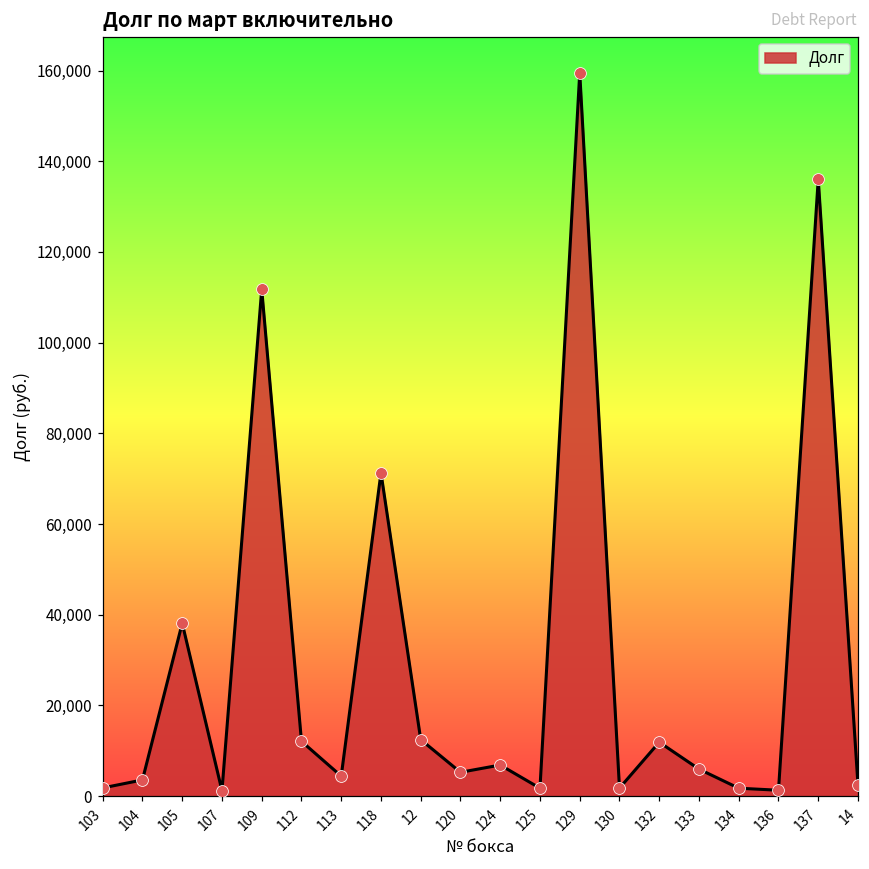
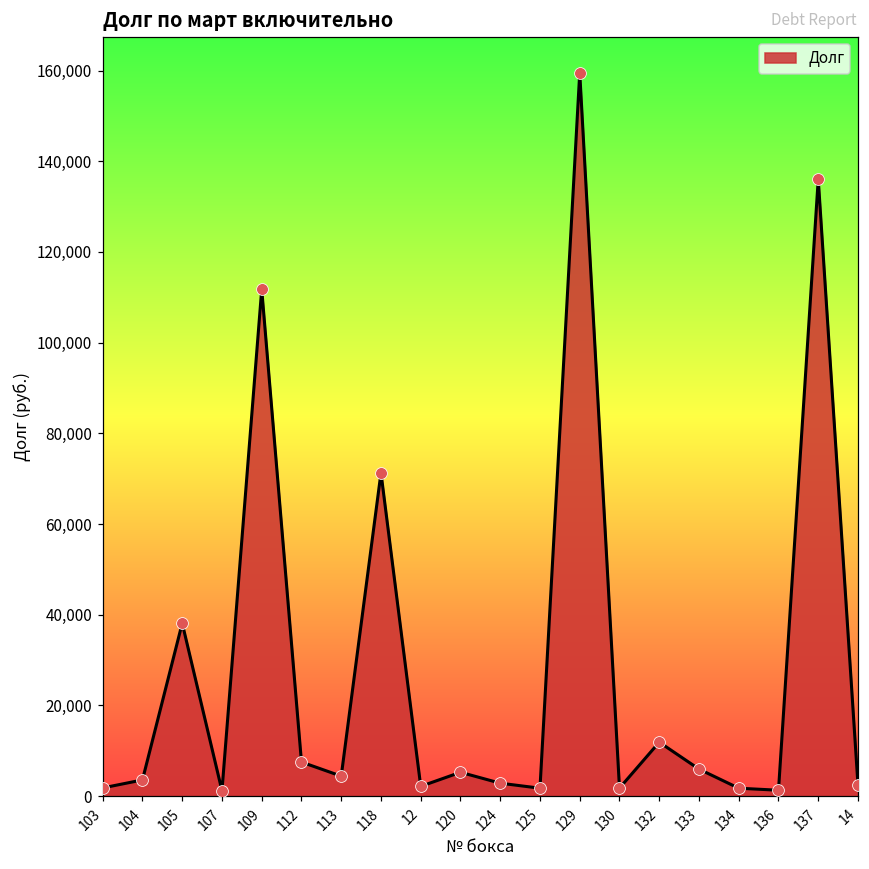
  {
    "103": "2,000",
    "104": "4,000",
    "105": "38,000",
    "107": "1,000",
    "109": "112,000",
-   "112": "12,000",
+   "112": "7,000",
    "113": "4,000",
    "118": "71,000",
-   "12": "12,000",
+   "12": "2,000",
    "120": "5,000",
-   "124": "7,000",
+   "124": "3,000",
    "125": "2,000",
    "129": "159,000",
    "130": "2,000",
    "132": "12,000",
    "133": "6,000",
    "134": "2,000",
    "136": "1,000",
    "137": "136,000",
    "14": "2,000"
  }
